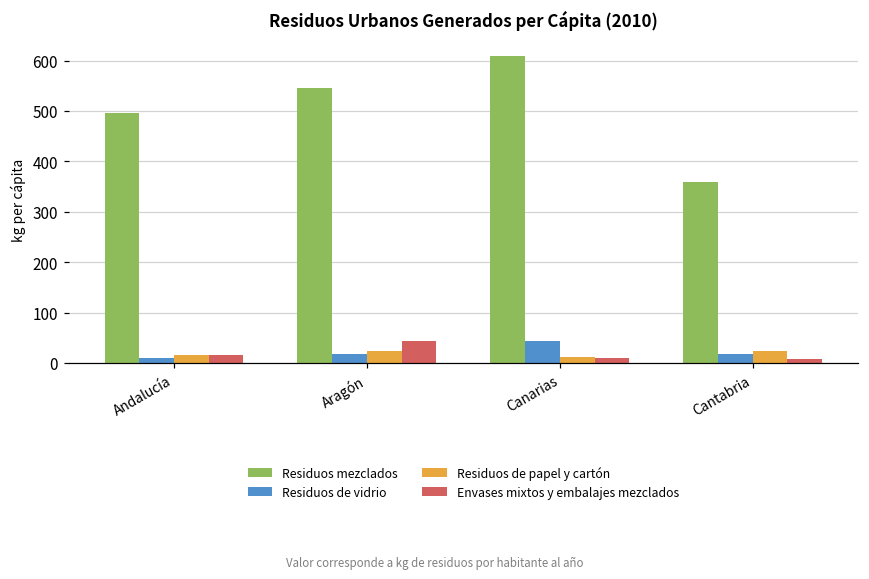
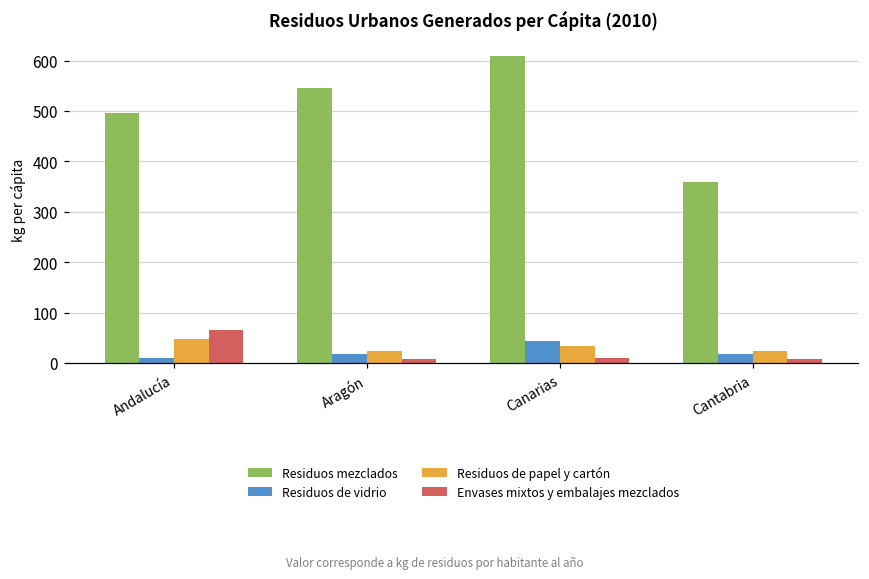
  {
    "Residuos mezclados": {
      "Andalucía": 500,
      "Aragón": 550,
      "Canarias": 610,
      "Cantabria": 360
    },
    "Residuos de vidrio": {
      "Andalucía": 10,
      "Aragón": 20,
      "Canarias": 40,
      "Cantabria": 20
    },
    "Residuos de papel y cartón": {
-     "Andalucía": 20,
+     "Andalucía": 50,
      "Aragón": 20,
-     "Canarias": 10,
+     "Canarias": 30,
      "Cantabria": 20
    },
    "Envases mixtos y embalajes mezclados": {
-     "Andalucía": 20,
-     "Aragón": 40,
+     "Andalucía": 70,
+     "Aragón": 10,
      "Canarias": 10,
      "Cantabria": 10
    }
  }
